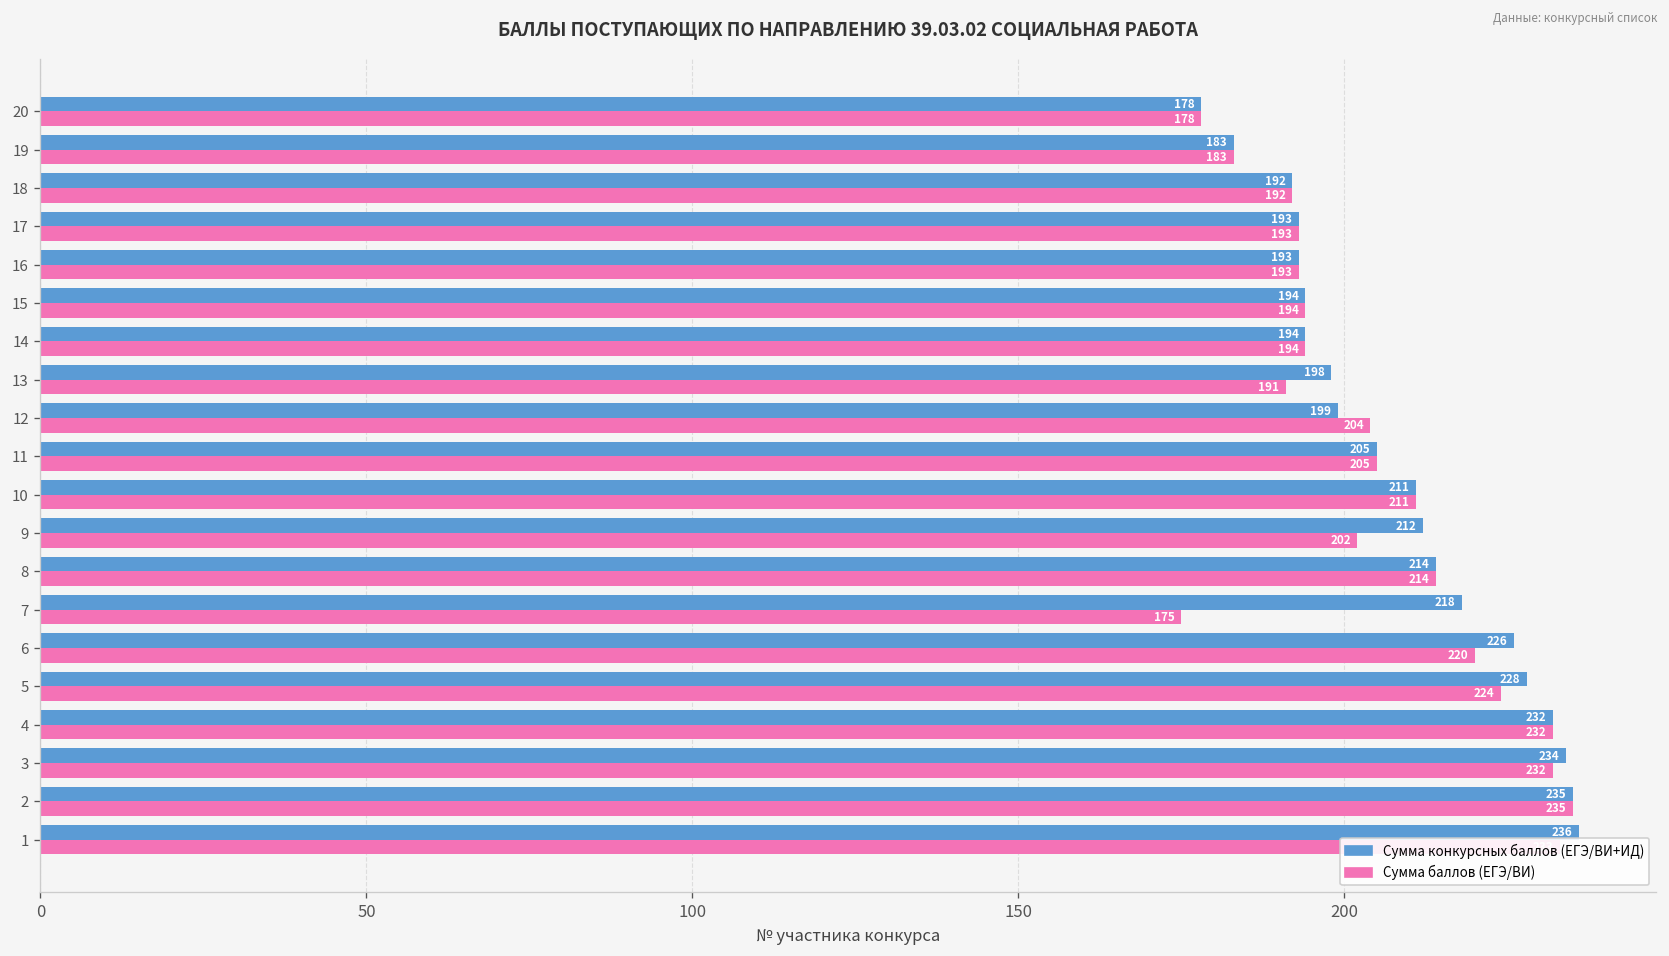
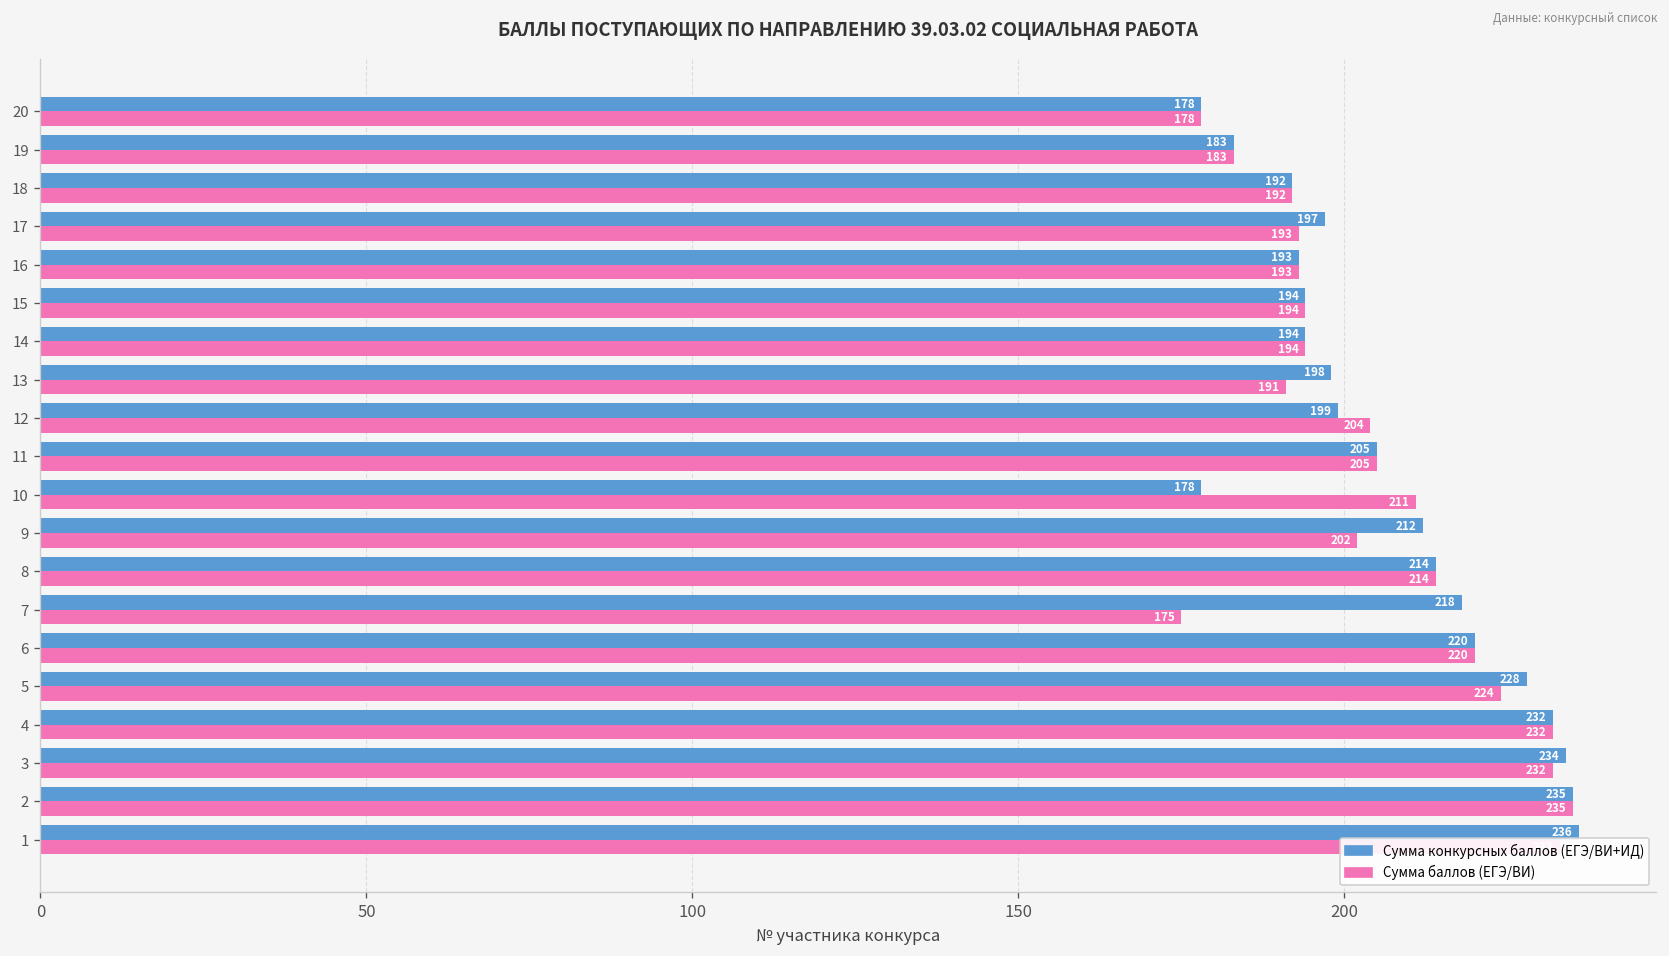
  {
    "Сумма конкурсных баллов (ЕГЭ/ВИ+ИД)": {
      "20": 178,
      "19": 183,
      "18": 192,
-     "17": 193,
+     "17": 197,
      "16": 193,
      "15": 194,
      "14": 194,
      "13": 198,
      "12": 199,
      "11": 205,
-     "10": 211,
+     "10": 178,
      "9": 212,
      "8": 214,
      "7": 218,
-     "6": 226,
+     "6": 220,
      "5": 228,
      "4": 232,
      "3": 234,
      "2": 235,
      "1": 236
    },
    "Сумма баллов (ЕГЭ/ВИ)": {
      "20": 178,
      "19": 183,
      "18": 192,
      "17": 193,
      "16": 193,
      "15": 194,
      "14": 194,
      "13": 191,
      "12": 204,
      "11": 205,
      "10": 211,
      "9": 202,
      "8": 214,
      "7": 175,
      "6": 220,
      "5": 224,
      "4": 232,
      "3": 232,
      "2": 235
    }
  }
